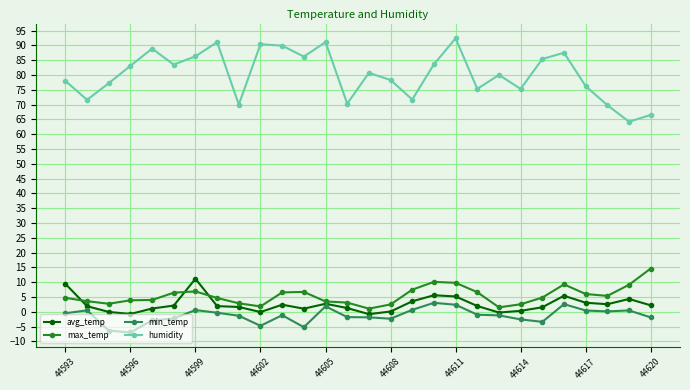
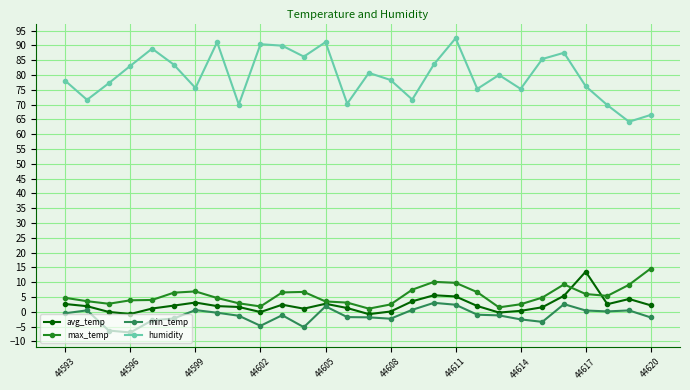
  {
    "avg_temp": {
-     "44593": 9,
+     "44593": 3,
      "44596": -1,
-     "44599": 11,
+     "44599": 3,
      "44602": 0,
      "44608": 0,
      "44611": 5,
      "44614": 0,
-     "44617": 3,
+     "44617": 14,
      "44620": 2
    },
    "humidity": {
      "44593": 78,
      "44596": 83,
-     "44599": 86,
+     "44599": 76,
      "44602": 90,
      "44605": 91,
      "44608": 78,
      "44611": 92,
      "44614": 75,
      "44617": 76,
      "44620": 67
    }
  }
